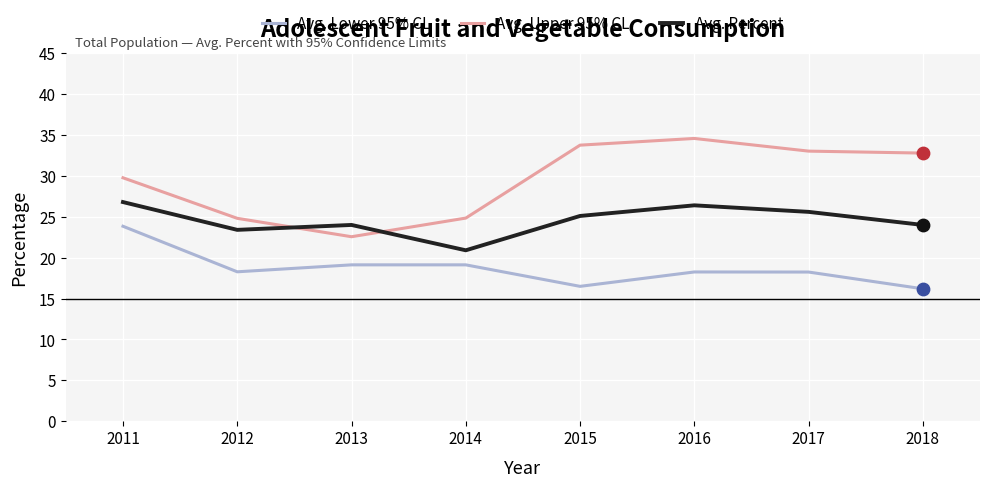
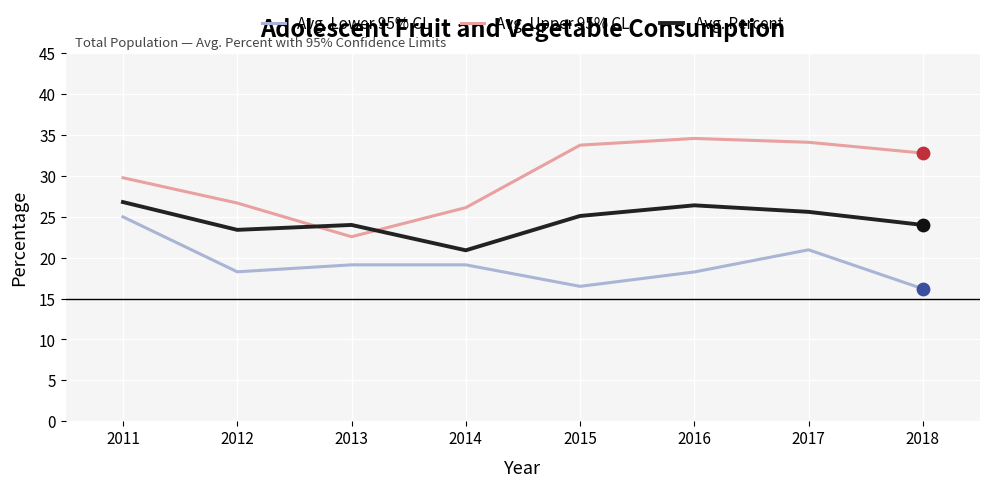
  {
    "Avg. Lower 95% CL": {
-     "2011": 24,
+     "2011": 25,
      "2012": 18,
      "2013": 19,
      "2014": 19,
      "2015": 16,
      "2016": 18,
-     "2017": 18
+     "2017": 21
    },
    "Avg. Upper 95% CL": {
      "2011": 30,
-     "2012": 25,
+     "2012": 27,
      "2013": 23,
-     "2014": 25,
+     "2014": 26,
      "2015": 34,
      "2016": 35,
-     "2017": 33
+     "2017": 34
    }
  }
